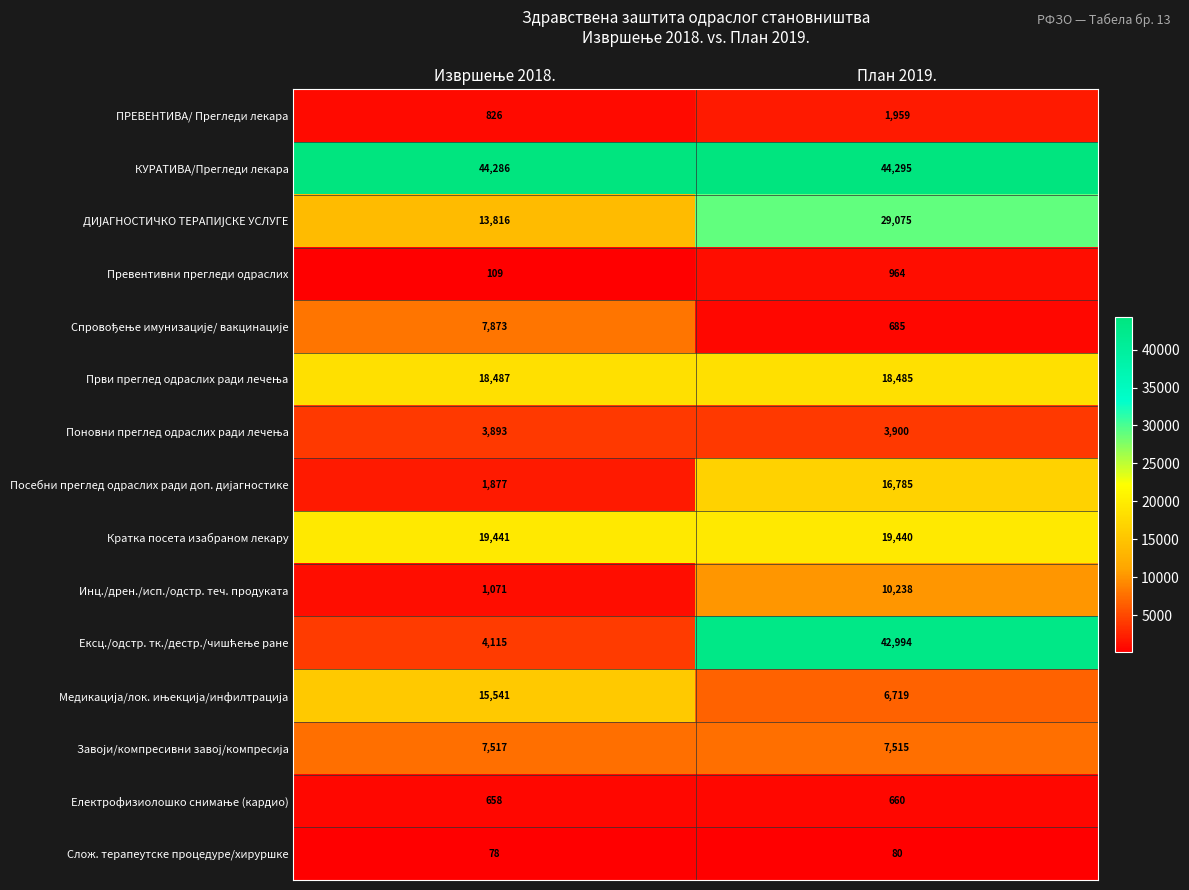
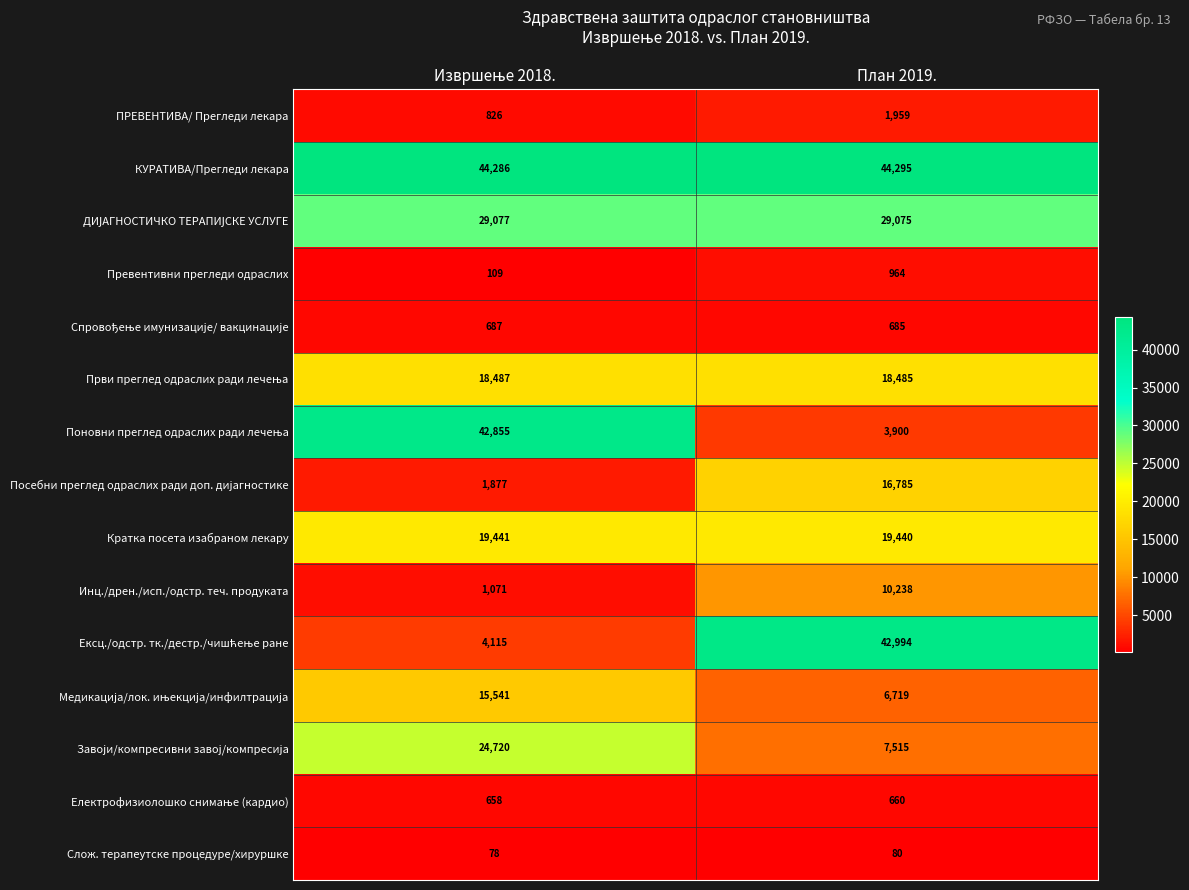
  {
    "ПРЕВЕНТИВА/ Прегледи лекара": {
      "Извршење 2018.": "826",
      "План 2019.": "1,959"
    },
    "КУРАТИВА/Прегледи лекара": {
      "Извршење 2018.": "44,286",
      "План 2019.": "44,295"
    },
    "ДИЈАГНОСТИЧКО ТЕРАПИЈСКЕ УСЛУГЕ": {
-     "Извршење 2018.": "13,816",
+     "Извршење 2018.": "29,077",
      "План 2019.": "29,075"
    },
    "Превентивни прегледи одраслих": {
      "Извршење 2018.": "109",
      "План 2019.": "964"
    },
    "Спровођење имунизације/ вакцинације": {
-     "Извршење 2018.": "7,873",
+     "Извршење 2018.": "687",
      "План 2019.": "685"
    },
    "Први преглед одраслих ради лечења": {
      "Извршење 2018.": "18,487",
      "План 2019.": "18,485"
    },
    "Поновни преглед одраслих ради лечења": {
-     "Извршење 2018.": "3,893",
+     "Извршење 2018.": "42,855",
      "План 2019.": "3,900"
    },
    "Посебни преглед одраслих ради доп. дијагностике": {
      "Извршење 2018.": "1,877",
      "План 2019.": "16,785"
    },
    "Кратка посета изабраном лекару": {
      "Извршење 2018.": "19,441",
      "План 2019.": "19,440"
    },
    "Инц./дрен./исп./одстр. теч. продуката": {
      "Извршење 2018.": "1,071",
      "План 2019.": "10,238"
    },
    "Ексц./одстр. тк./дестр./чишћење ране": {
      "Извршење 2018.": "4,115",
      "План 2019.": "42,994"
    },
    "Медикација/лок. ињекција/инфилтрација": {
      "Извршење 2018.": "15,541",
      "План 2019.": "6,719"
    },
    "Завоји/компресивни завој/компресија": {
-     "Извршење 2018.": "7,517",
+     "Извршење 2018.": "24,720",
      "План 2019.": "7,515"
    },
    "Електрофизиолошко снимање (кардио)": {
      "Извршење 2018.": "658",
      "План 2019.": "660"
    },
    "Слож. терапеутске процедуре/хируршке": {
      "Извршење 2018.": "78",
      "План 2019.": "80"
    }
  }
